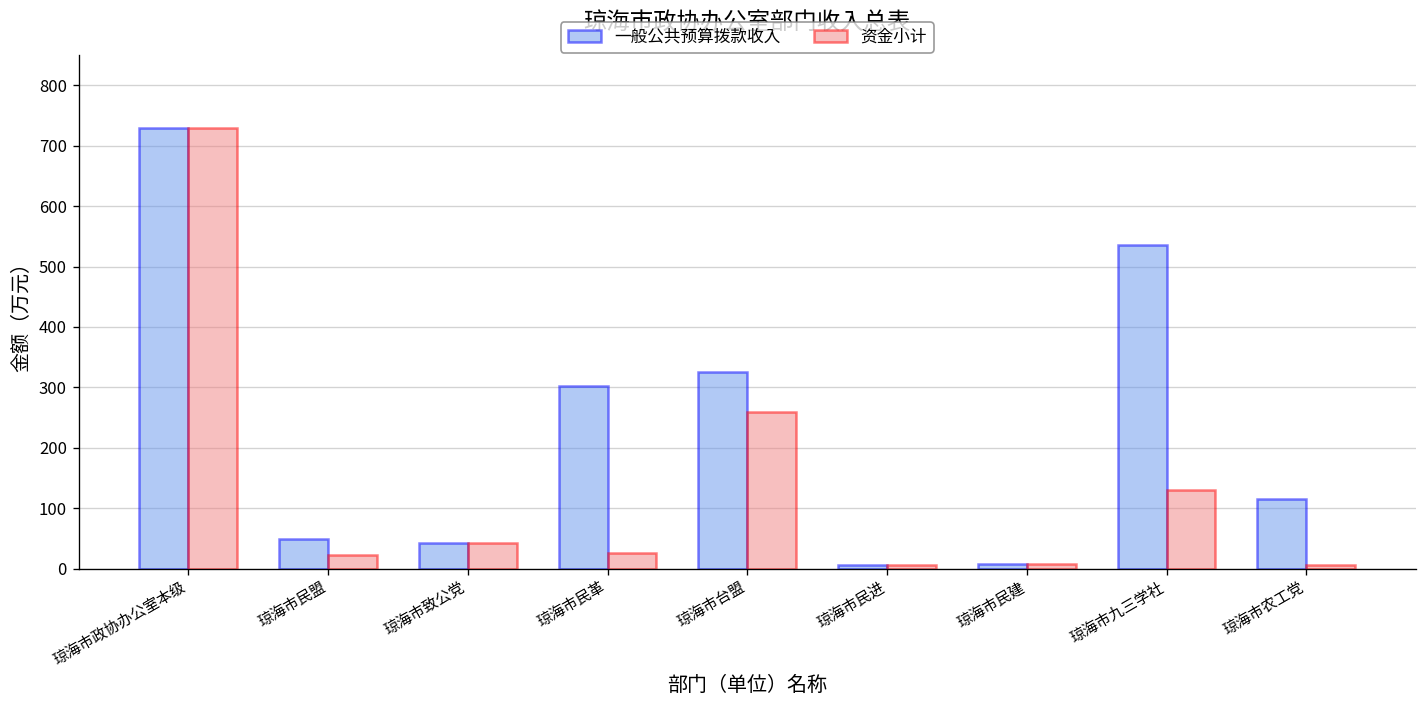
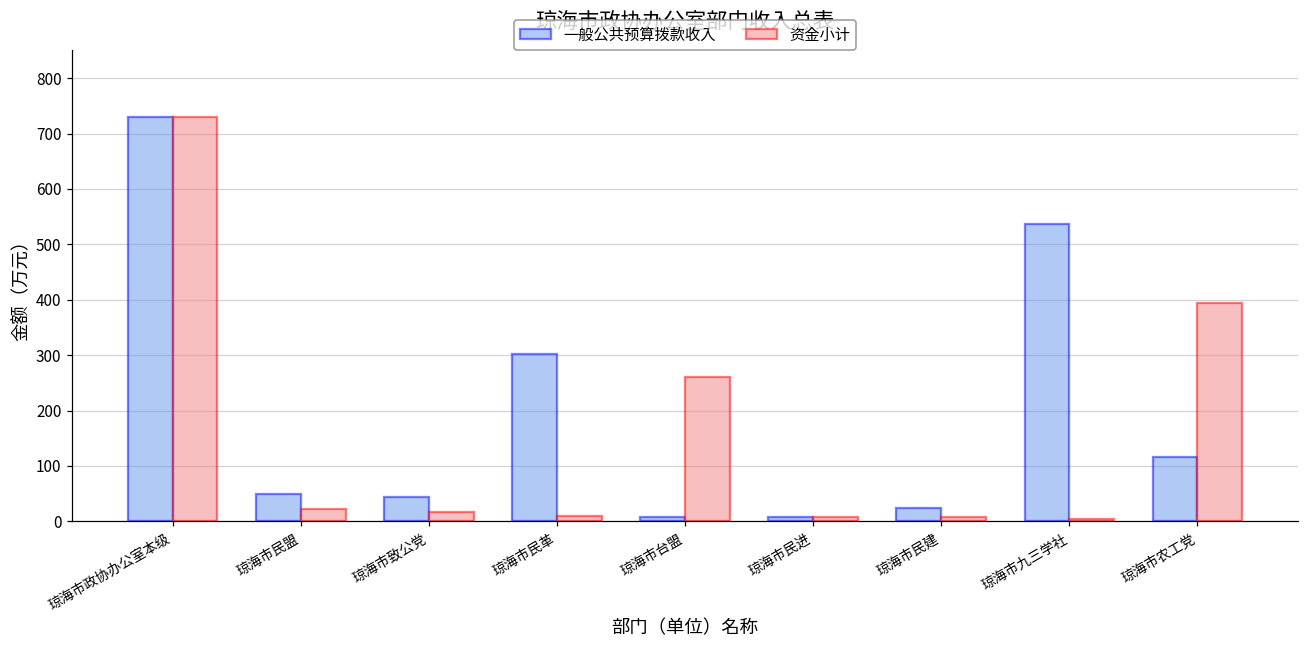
  {
    "一般公共预算拨款收入": {
      "琼海市政协办公室本级": 730,
      "琼海市民盟": 50,
      "琼海市致公党": 40,
      "琼海市民革": 300,
-     "琼海市台盟": 330,
+     "琼海市台盟": 10,
      "琼海市民进": 10,
-     "琼海市民建": 10,
+     "琼海市民建": 20,
      "琼海市九三学社": 540,
      "琼海市农工党": 120
    },
    "资金小计": {
      "琼海市政协办公室本级": 730,
      "琼海市民盟": 20,
-     "琼海市致公党": 40,
-     "琼海市民革": 30,
+     "琼海市致公党": 20,
+     "琼海市民革": 10,
      "琼海市台盟": 260,
      "琼海市民进": 10,
      "琼海市民建": 10,
-     "琼海市九三学社": 130,
-     "琼海市农工党": 10
+     "琼海市九三学社": 10,
+     "琼海市农工党": 390
    }
  }
